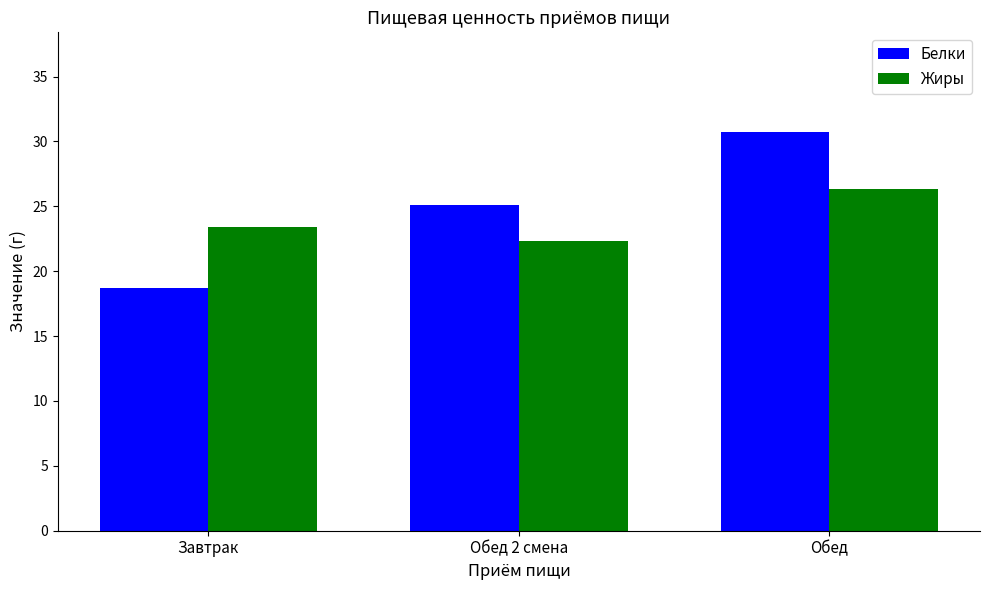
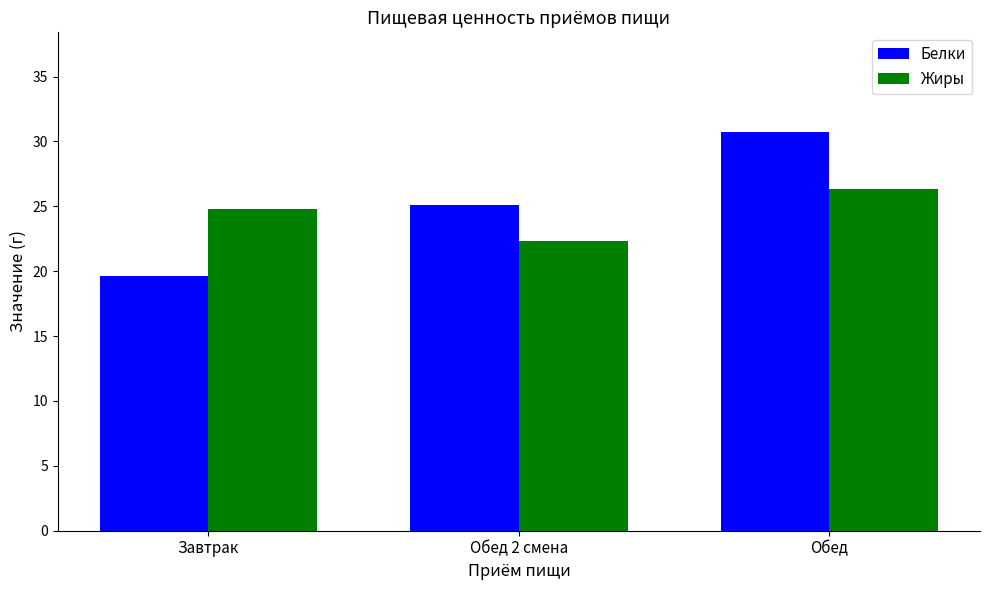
  {
    "Белки": {
-     "Завтрак": 18.7,
+     "Завтрак": 19.6,
      "Обед 2 смена": 25.1,
      "Обед": 30.7
    },
    "Жиры": {
-     "Завтрак": 23.4,
+     "Завтрак": 24.8,
      "Обед 2 смена": 22.3,
      "Обед": 26.4
    }
  }
